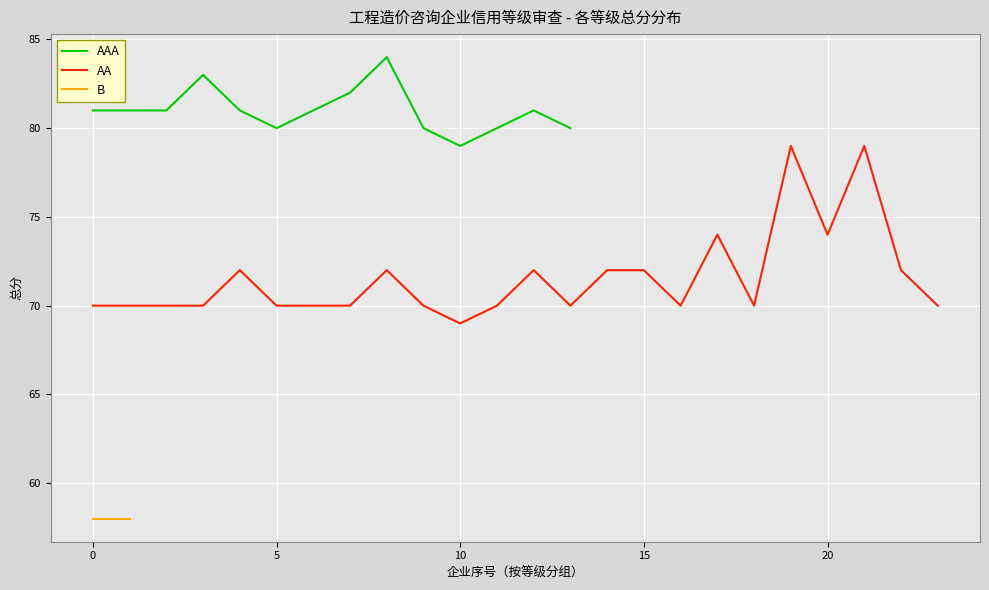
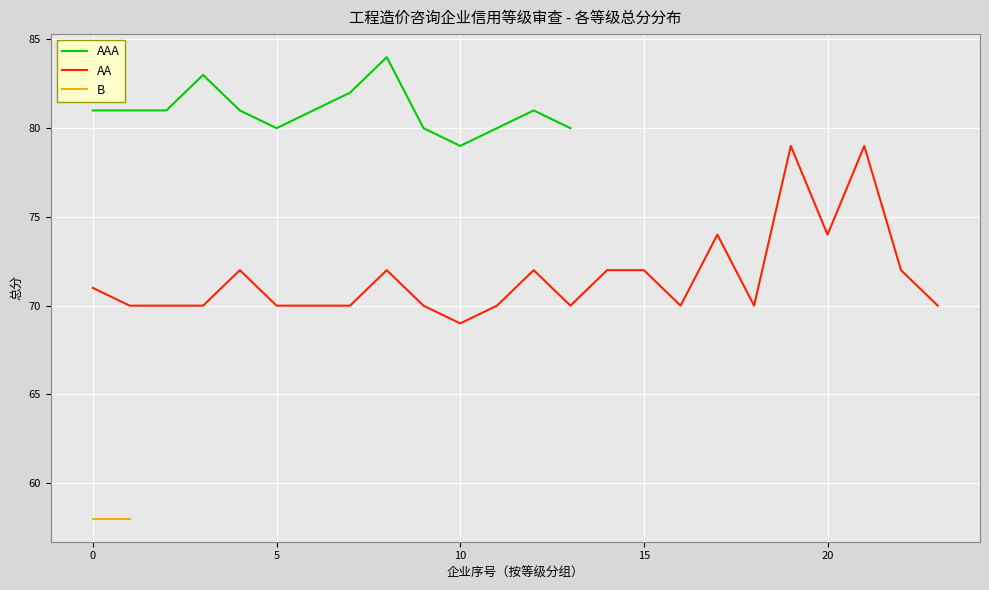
  {
    "AAA": {
      "0": 81,
      "5": 80,
      "10": 79
    },
    "AA": {
-     "0": 70,
+     "0": 71,
      "5": 70,
      "10": 69,
      "15": 72,
      "20": 74
    },
    "B": {
      "0": 58
    }
  }
